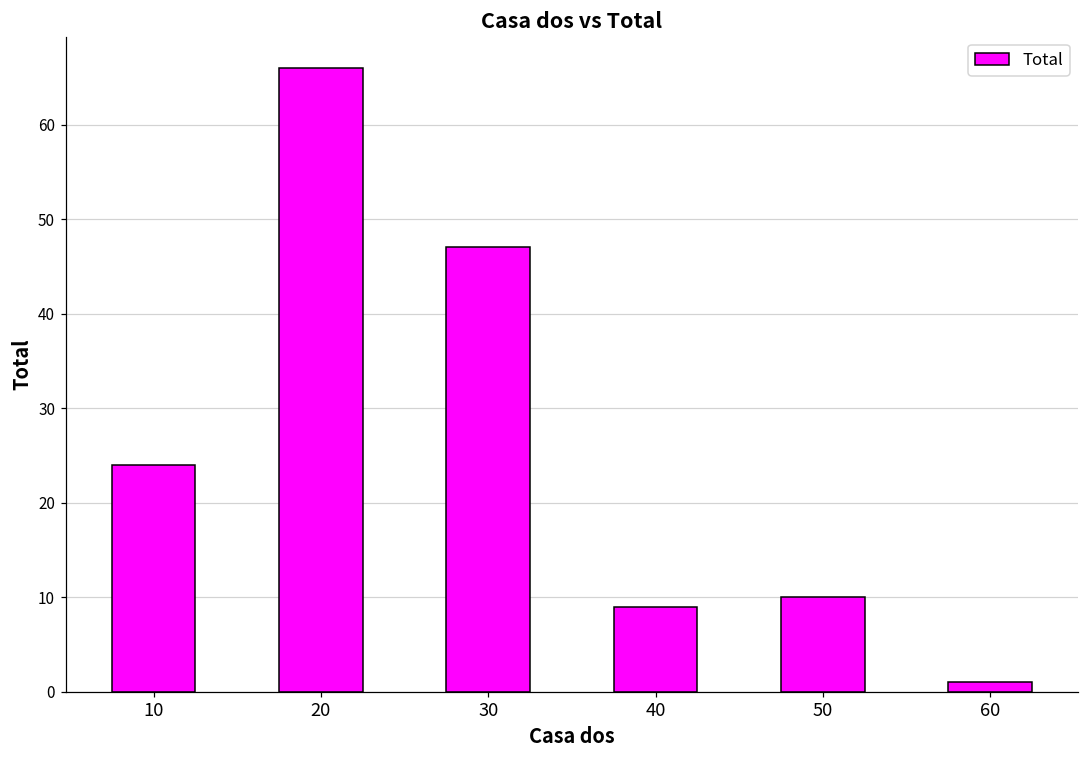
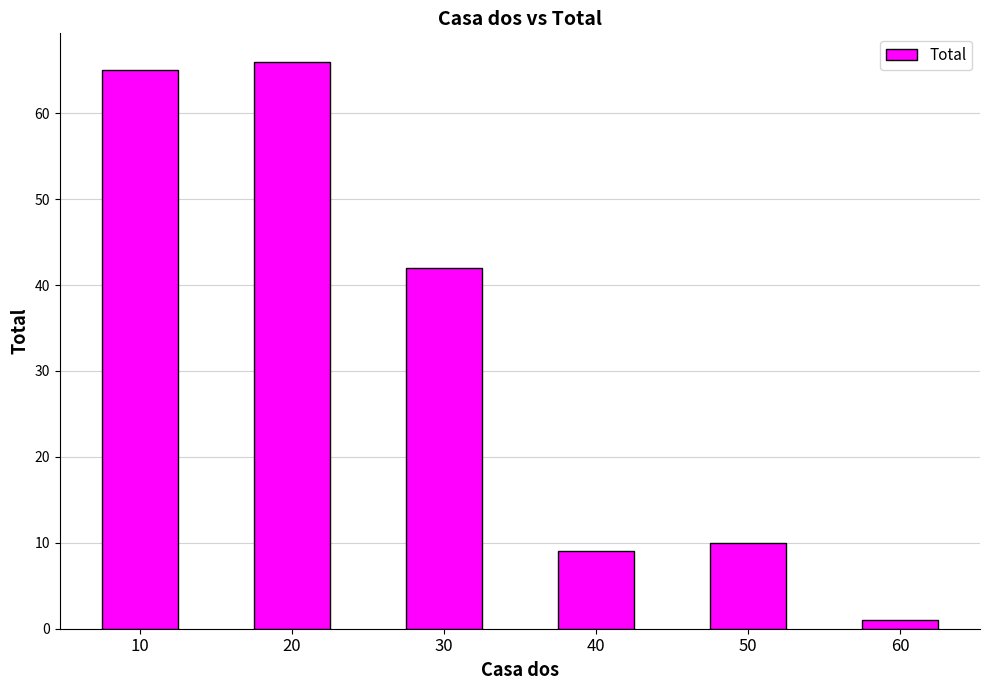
  {
-   "10": 24,
+   "10": 65,
    "20": 66,
-   "30": 47,
+   "30": 42,
    "40": 9,
    "50": 10,
    "60": 1
  }
